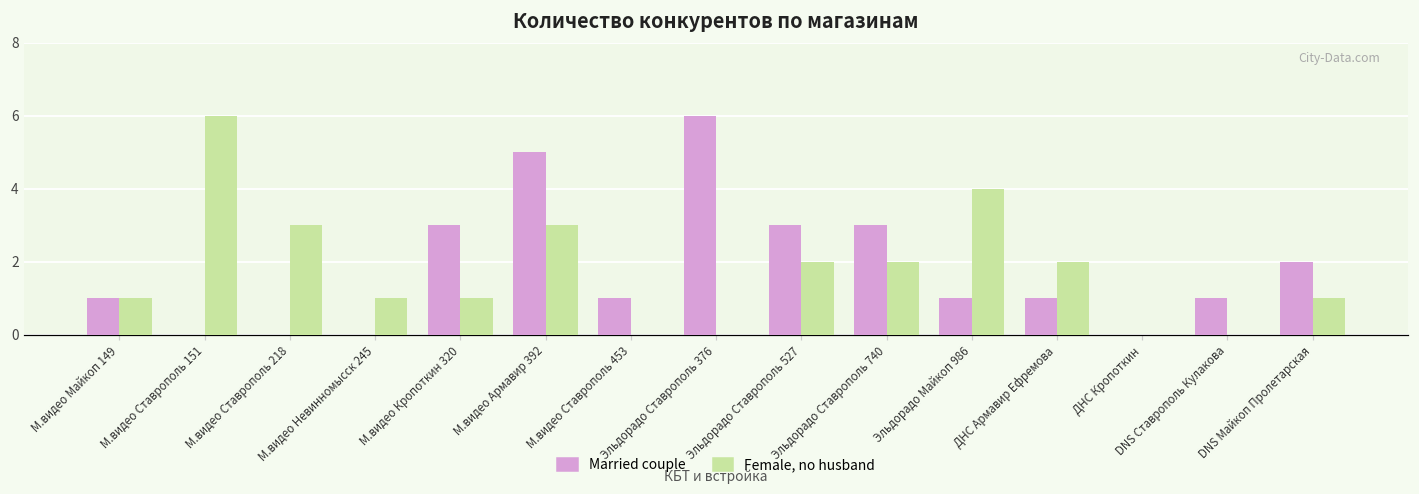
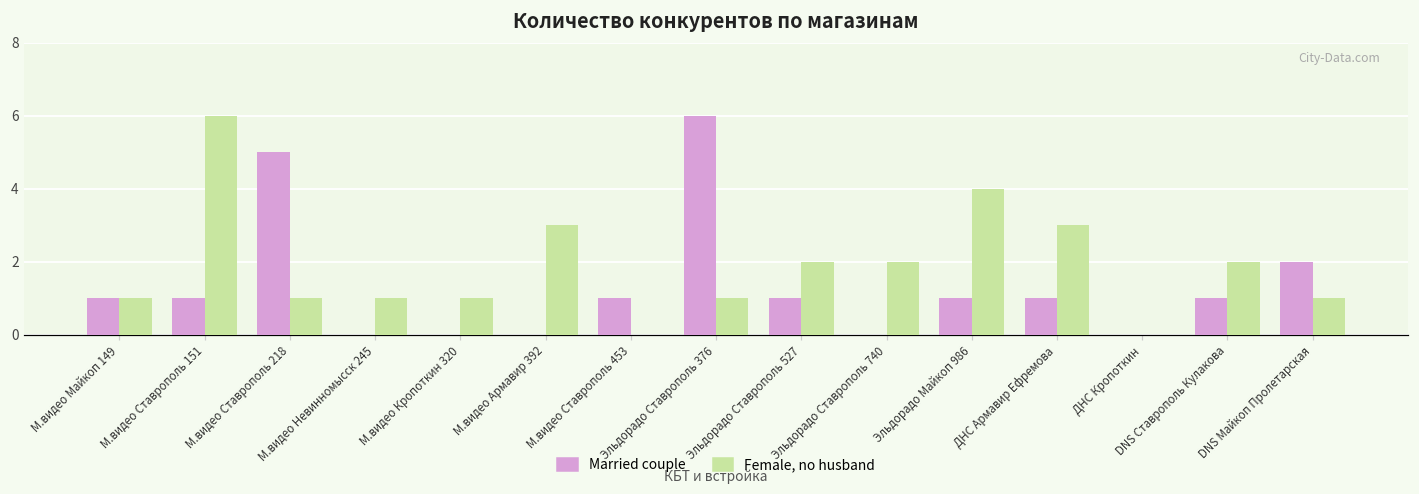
  {
    "Married couple": {
      "М.видео Майкоп 149": 1,
-     "М.видео Ставрополь 151": 0,
-     "М.видео Ставрополь 218": 0,
+     "М.видео Ставрополь 151": 1,
+     "М.видео Ставрополь 218": 5,
      "М.видео Невинномысск 245": 0,
-     "М.видео Кропоткин 320": 3,
-     "М.видео Армавир 392": 5,
+     "М.видео Кропоткин 320": 0,
+     "М.видео Армавир 392": 0,
      "М.видео Ставрополь 453": 1,
      "Эльдорадо Ставрополь 376": 6,
-     "Эльдорадо Ставрополь 527": 3,
-     "Эльдорадо Ставрополь 740": 3,
+     "Эльдорадо Ставрополь 527": 1,
+     "Эльдорадо Ставрополь 740": 0,
      "Эльдорадо Майкоп 986": 1,
      "ДНС Армавир Ефремова": 1,
      "ДНС Кропоткин": 0,
      "DNS Ставрополь Кулакова": 1,
      "DNS Майкоп Пролетарская": 2
    },
    "Female, no husband": {
      "М.видео Майкоп 149": 1,
      "М.видео Ставрополь 151": 6,
-     "М.видео Ставрополь 218": 3,
+     "М.видео Ставрополь 218": 1,
      "М.видео Невинномысск 245": 1,
      "М.видео Кропоткин 320": 1,
      "М.видео Армавир 392": 3,
      "М.видео Ставрополь 453": 0,
-     "Эльдорадо Ставрополь 376": 0,
+     "Эльдорадо Ставрополь 376": 1,
      "Эльдорадо Ставрополь 527": 2,
      "Эльдорадо Ставрополь 740": 2,
      "Эльдорадо Майкоп 986": 4,
-     "ДНС Армавир Ефремова": 2,
+     "ДНС Армавир Ефремова": 3,
      "ДНС Кропоткин": 0,
-     "DNS Ставрополь Кулакова": 0,
+     "DNS Ставрополь Кулакова": 2,
      "DNS Майкоп Пролетарская": 1
    }
  }
